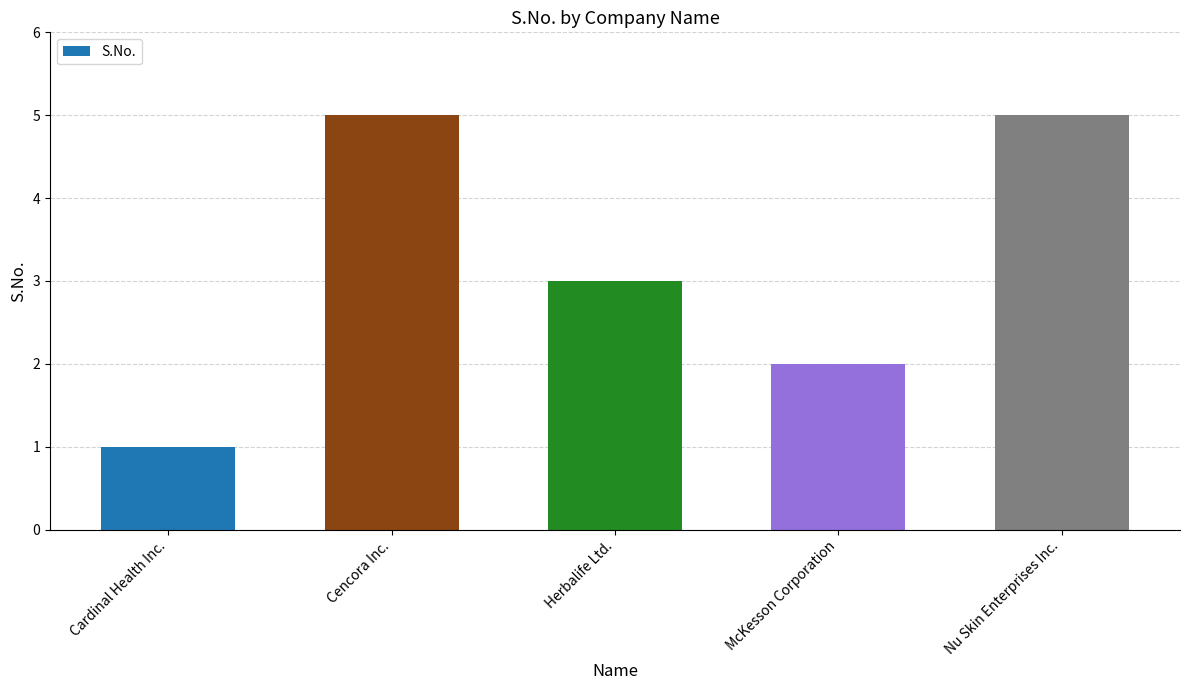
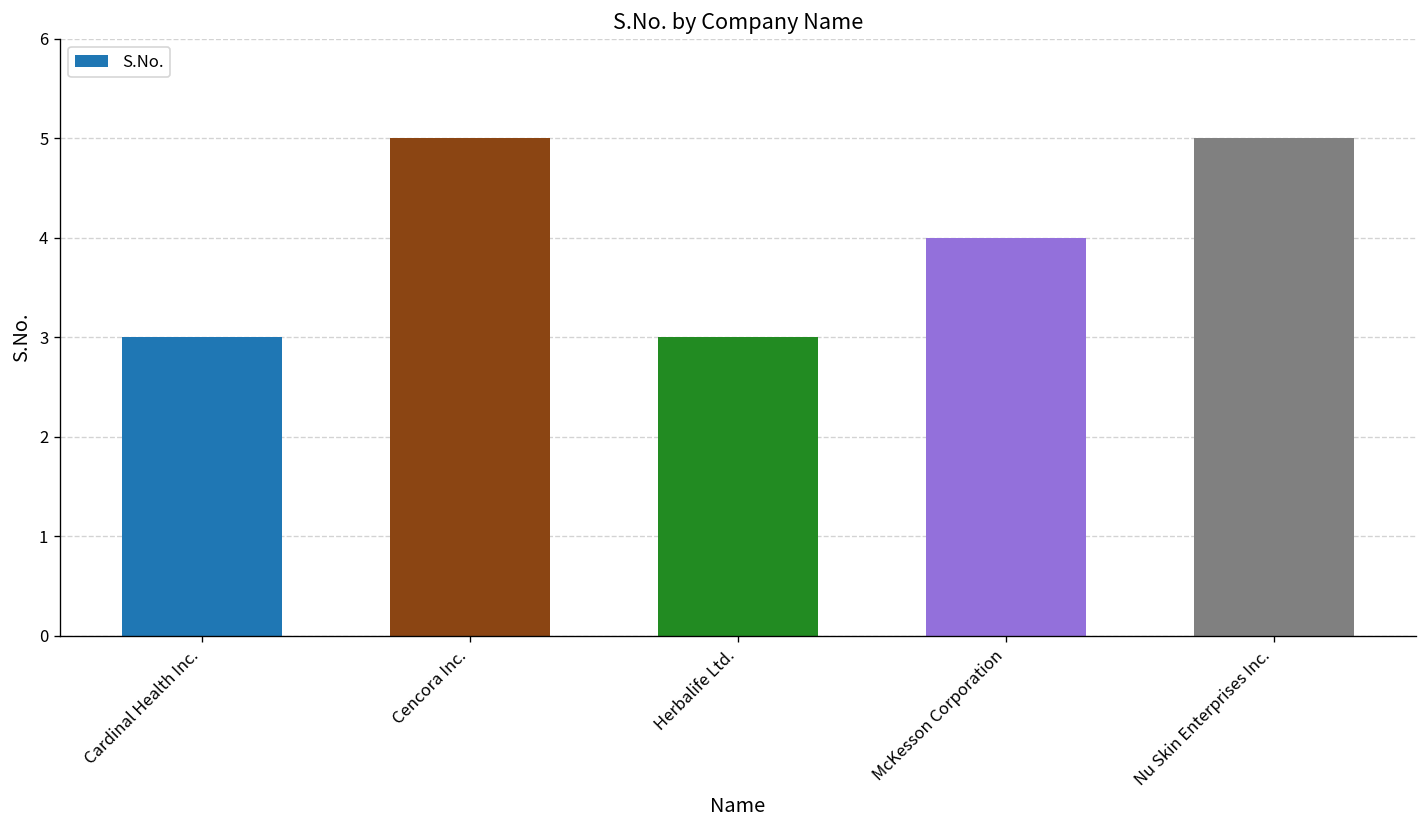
  {
-   "Cardinal Health Inc.": 1,
+   "Cardinal Health Inc.": 3,
    "Cencora Inc.": 5,
    "Herbalife Ltd.": 3,
-   "McKesson Corporation": 2,
+   "McKesson Corporation": 4,
    "Nu Skin Enterprises Inc.": 5
  }
